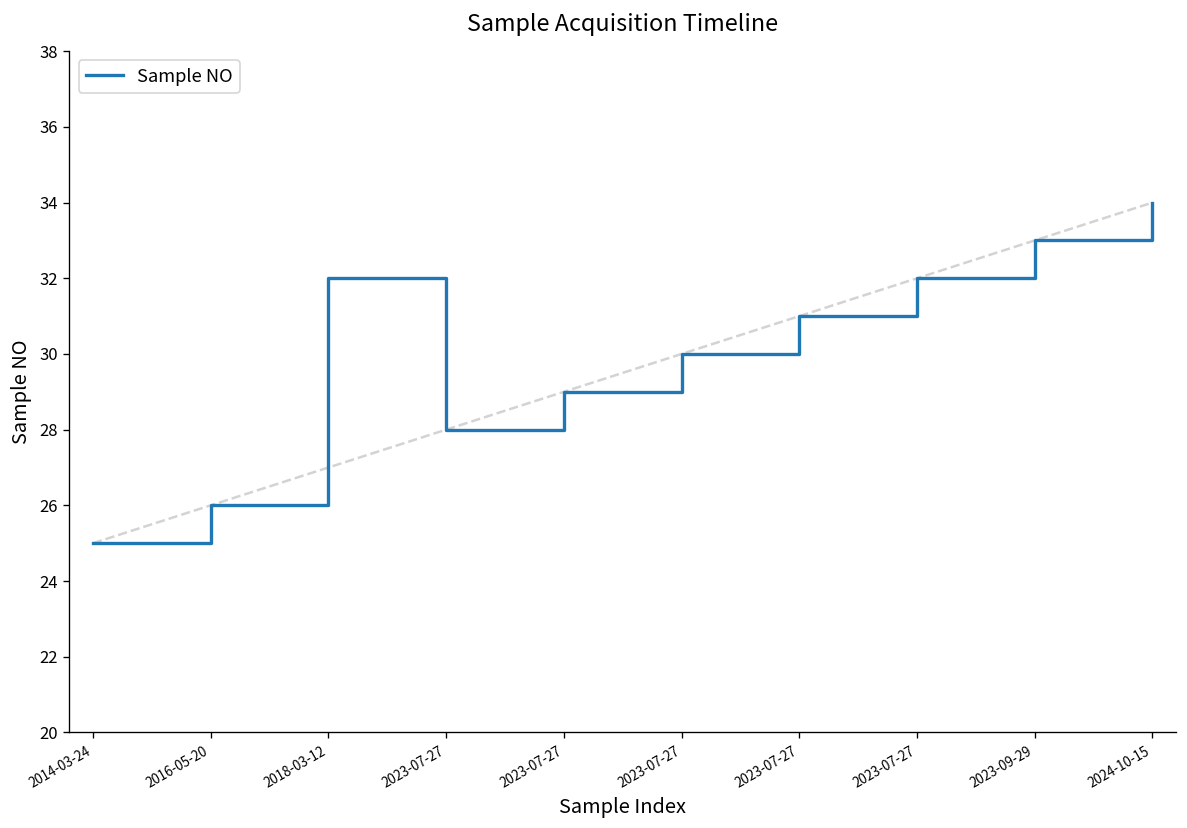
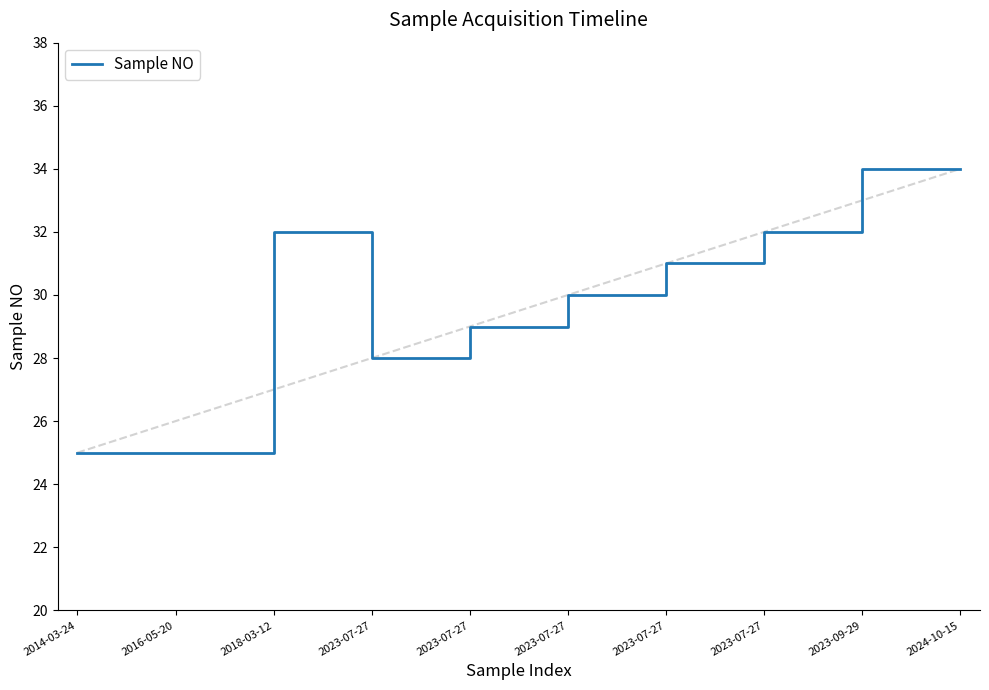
  {
    "Sample NO": {
-     "2016-05-20": 26,
+     "2016-05-20": 25,
      "2018-03-12": 32,
-     "2023-09-29": 33
+     "2023-09-29": 34
    }
  }
